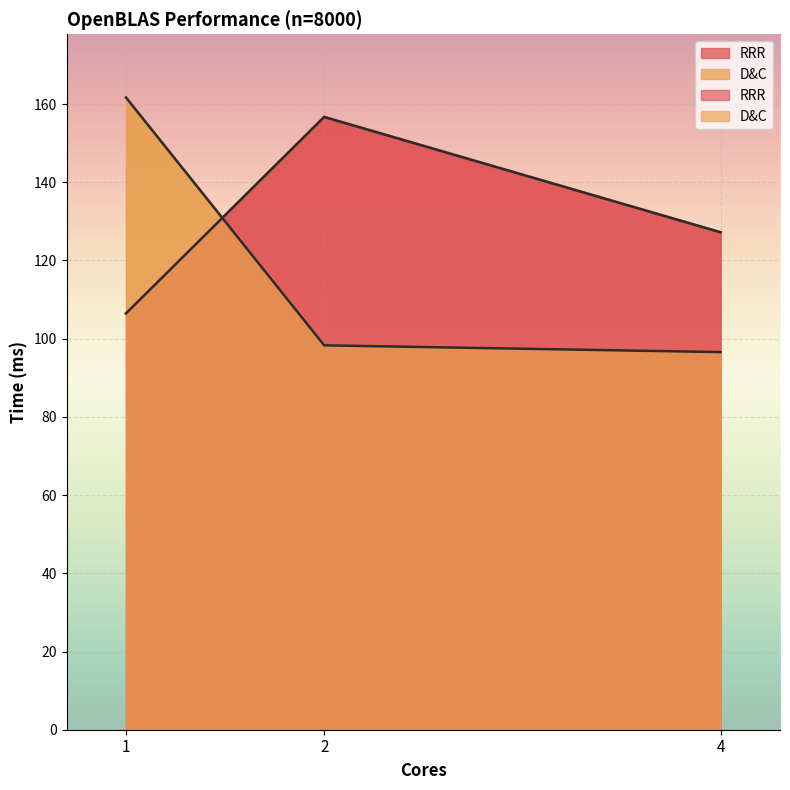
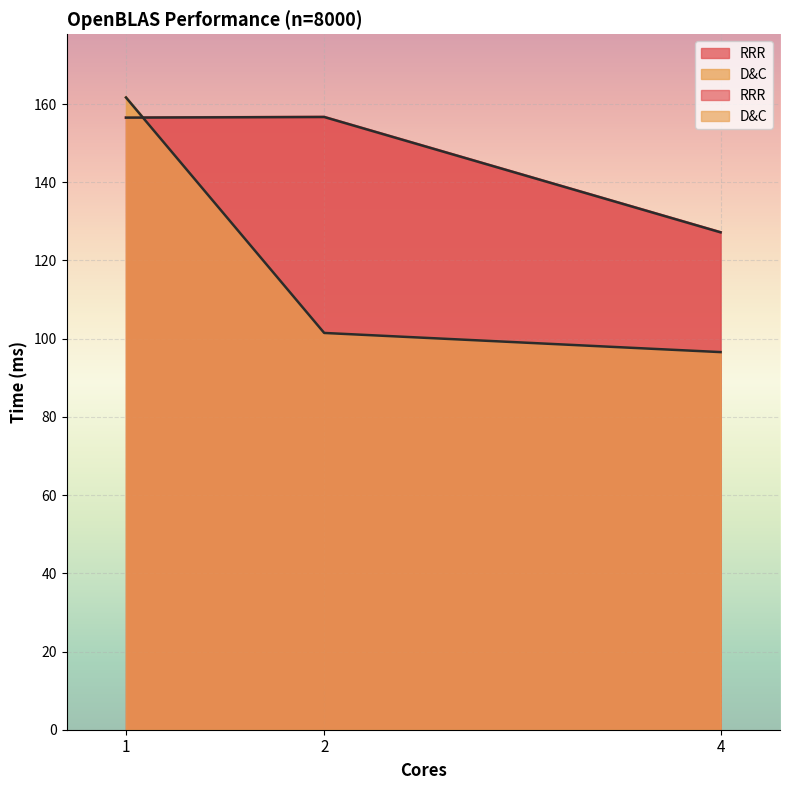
  {
    "RRR": {
-     "1": 106,
+     "1": 157,
      "2": 157,
      "4": 127
    },
    "D&C": {
      "1": 162,
-     "2": 98,
+     "2": 101,
      "4": 97
    }
  }
